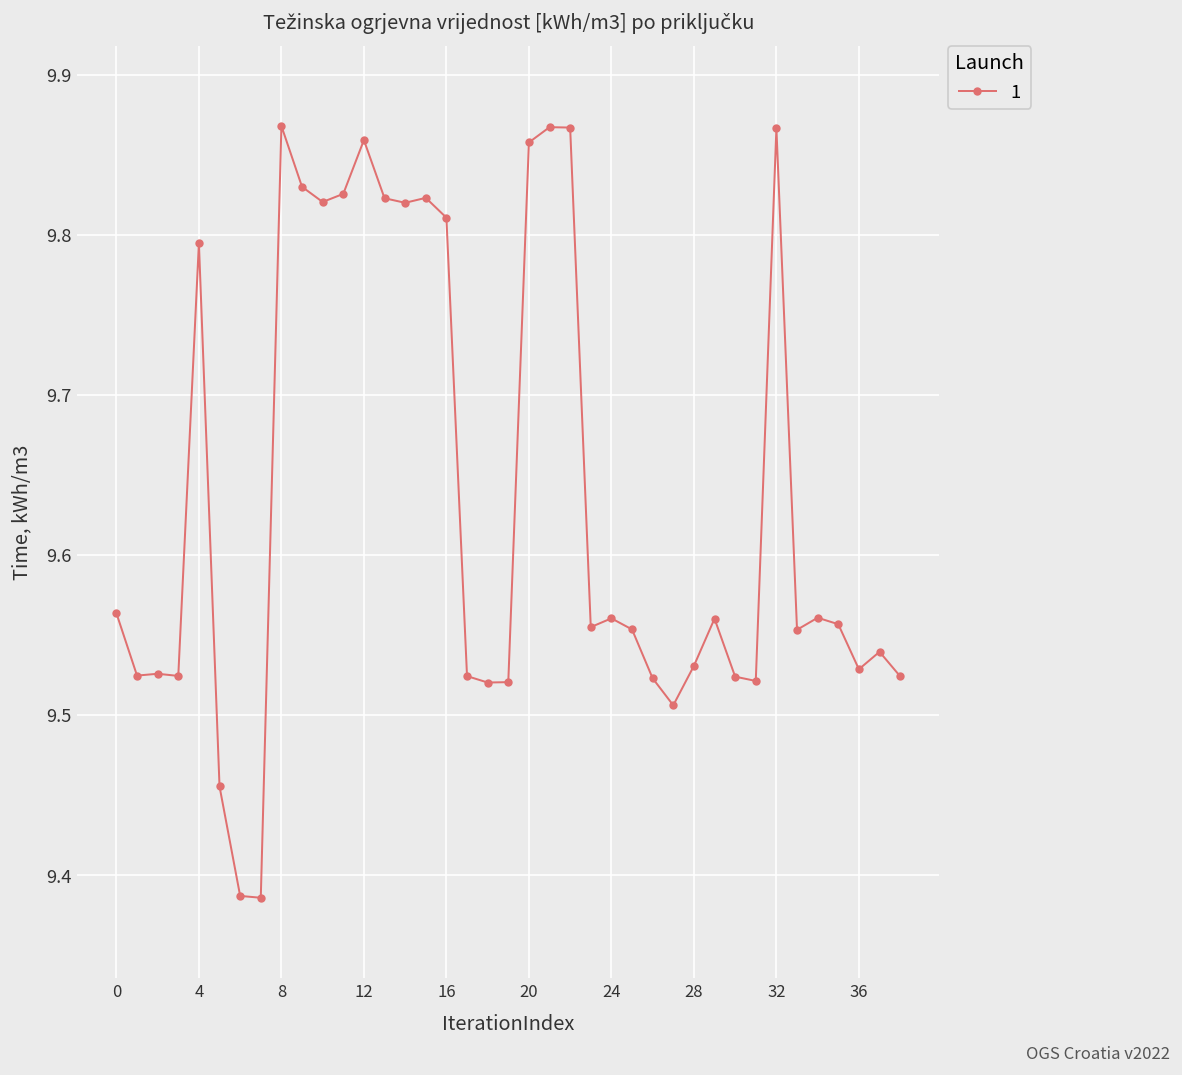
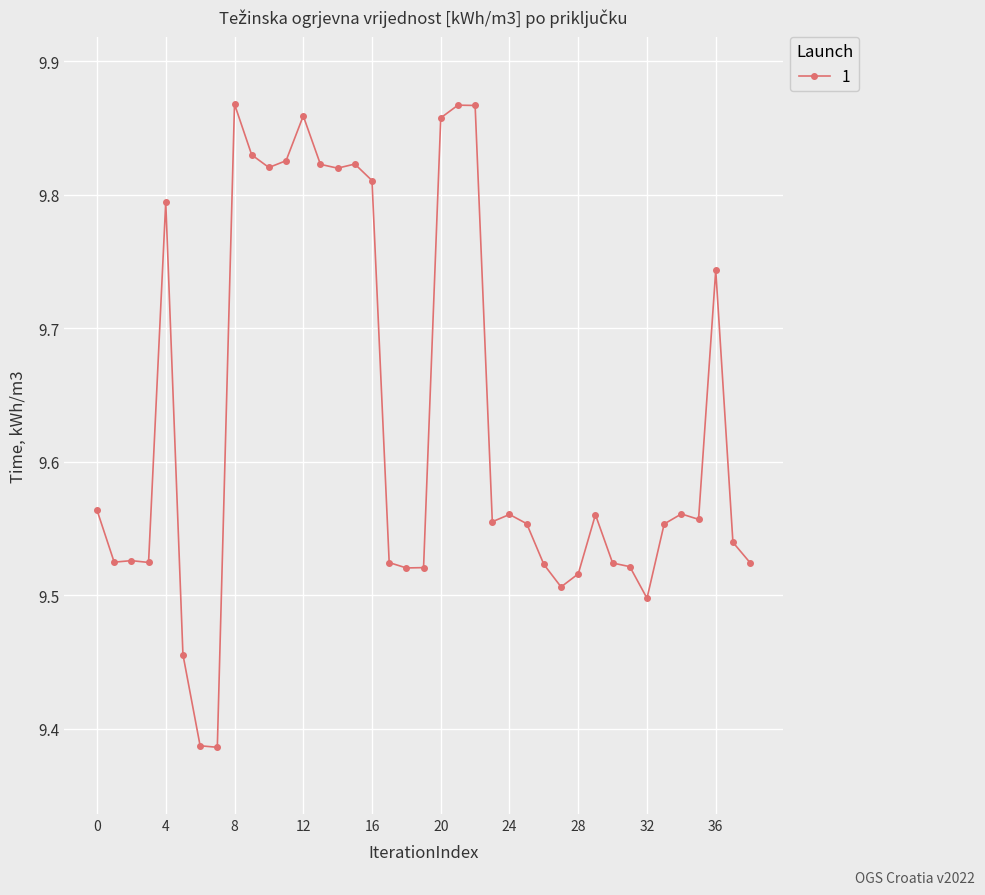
  {
    "0": 9.564,
    "4": 9.795,
    "8": 9.868,
    "12": 9.859,
    "16": 9.811,
    "20": 9.858,
    "24": 9.560,
-   "28": 9.531,
-   "32": 9.867,
-   "36": 9.529
+   "28": 9.516,
+   "32": 9.498,
+   "36": 9.744
  }
